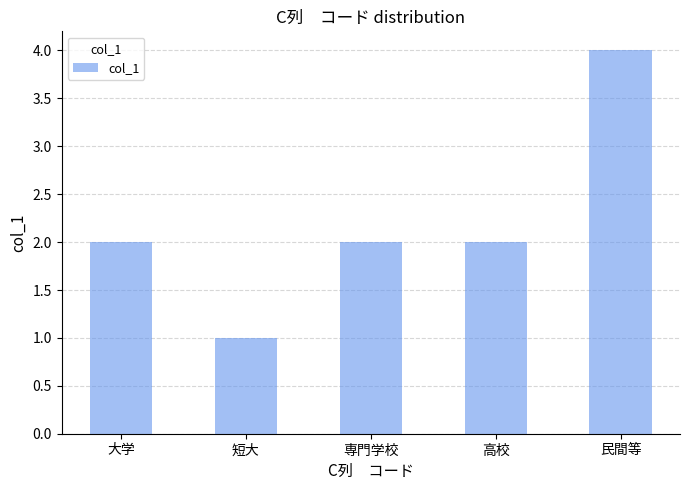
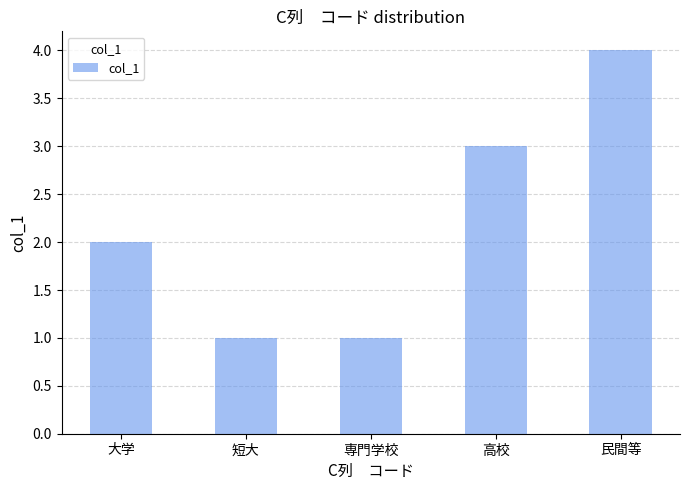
  {
    "大学": 2,
    "短大": 1,
-   "専門学校": 2,
-   "高校": 2,
+   "専門学校": 1,
+   "高校": 3,
    "民間等": 4
  }
